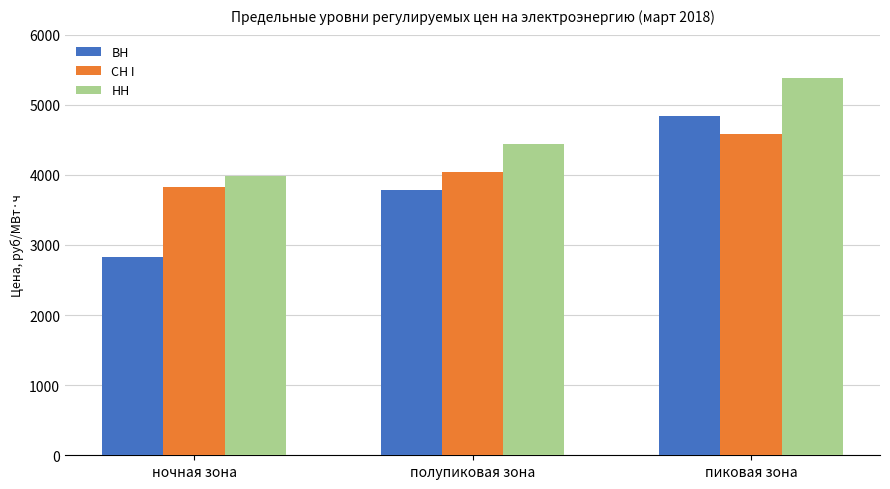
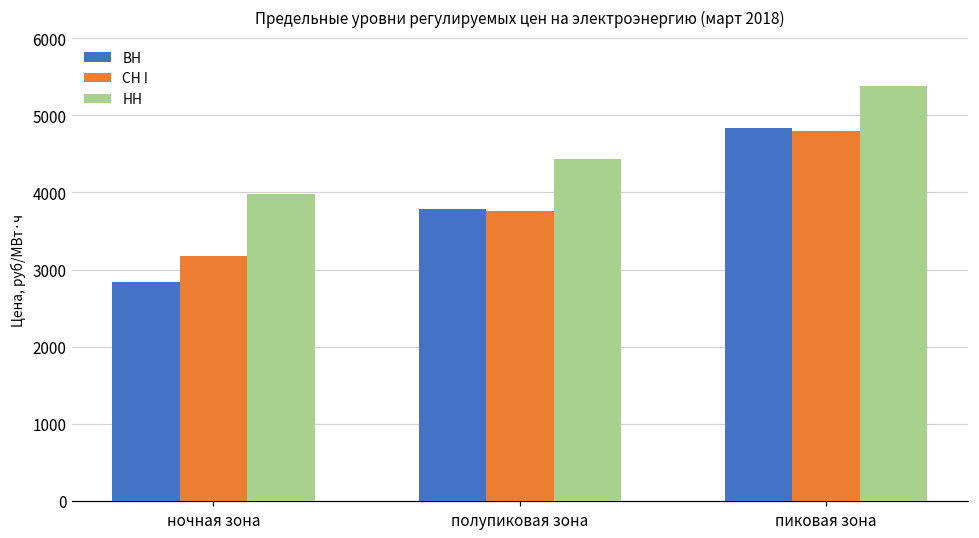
  {
    "ВН": {
      "ночная зона": 2800,
      "полупиковая зона": 3800,
      "пиковая зона": 4800
    },
    "СН I": {
-     "ночная зона": 3800,
-     "полупиковая зона": 4000,
-     "пиковая зона": 4600
+     "ночная зона": 3200,
+     "полупиковая зона": 3800,
+     "пиковая зона": 4800
    },
    "НН": {
      "ночная зона": 4000,
      "полупиковая зона": 4400,
      "пиковая зона": 5400
    }
  }
